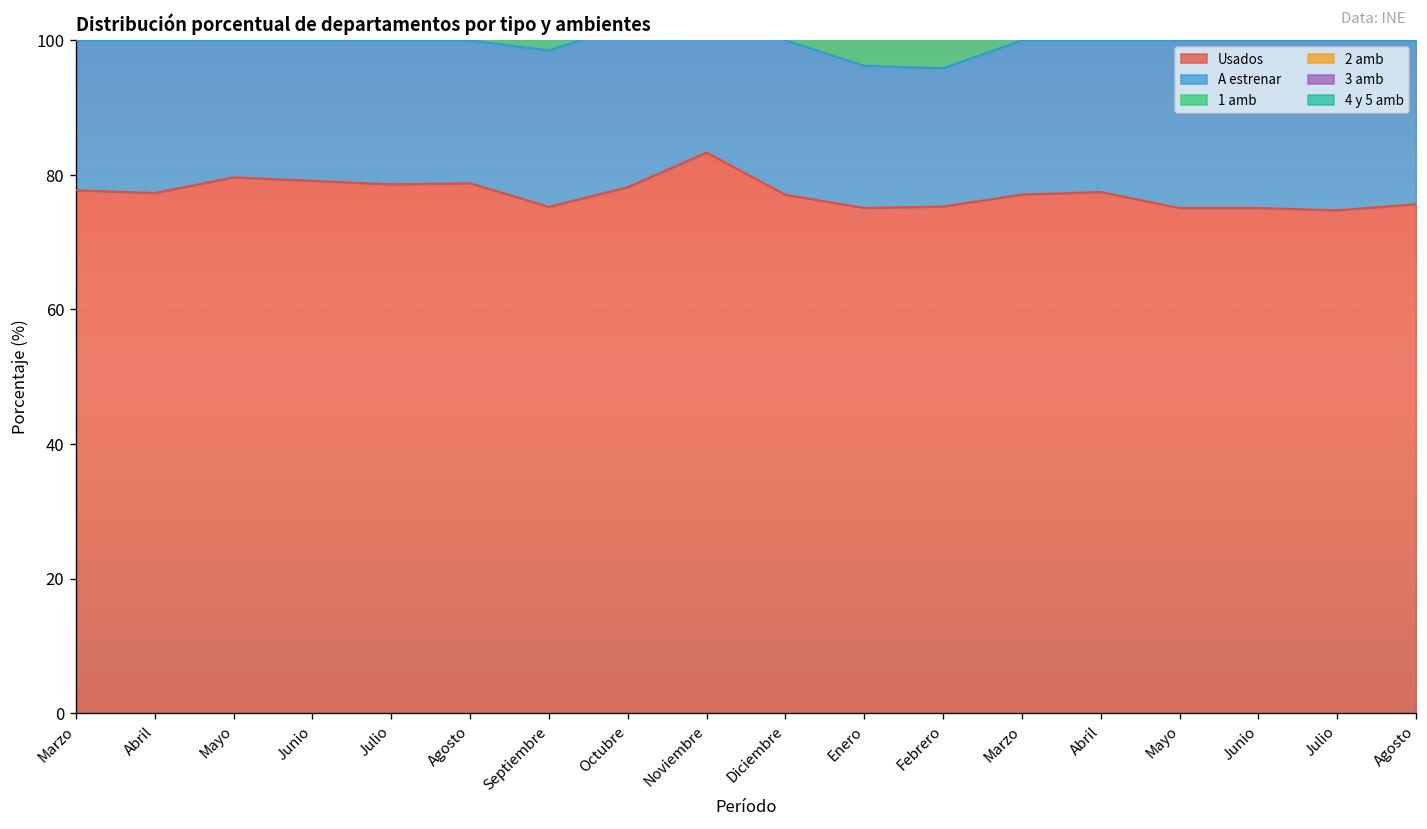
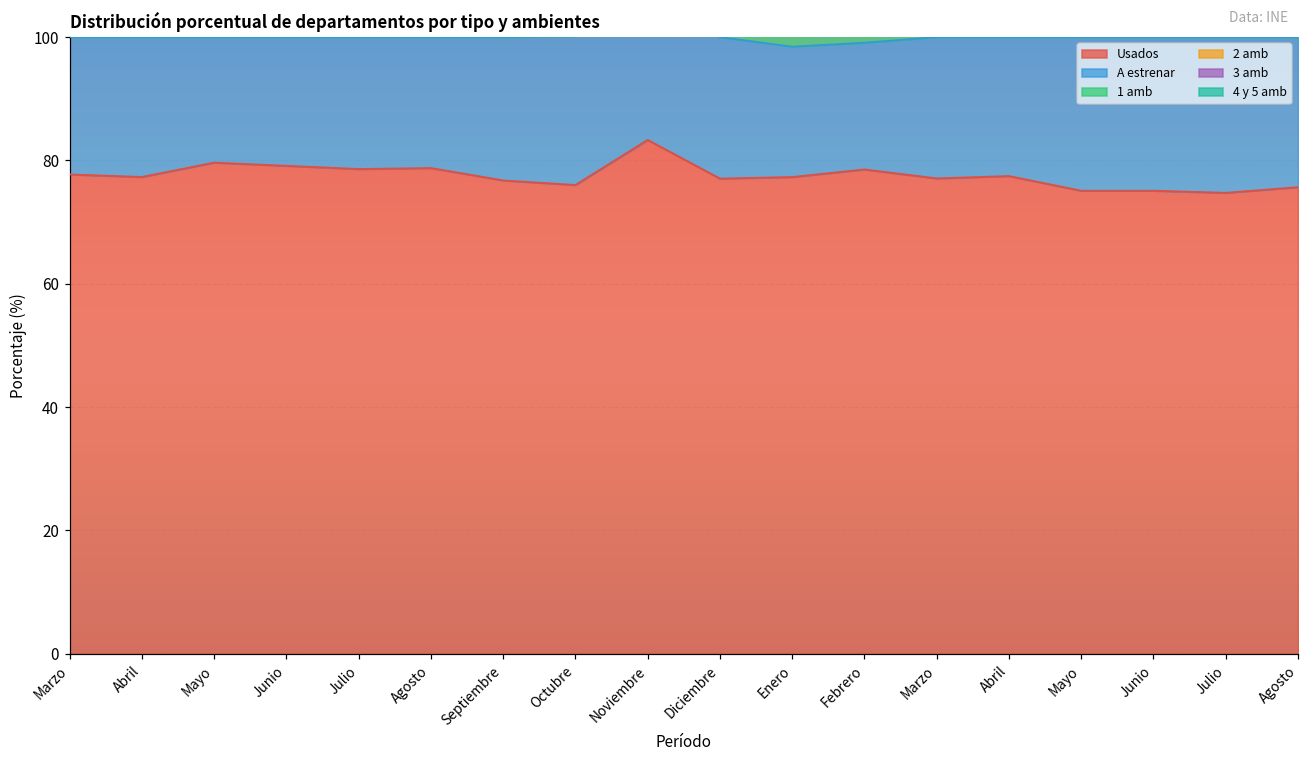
  {
    "Usados": {
-     "Septiembre": 75,
-     "Octubre": 78,
+     "Septiembre": 77,
+     "Octubre": 76,
      "Noviembre": 83,
      "Diciembre": 77,
-     "Enero": 75,
-     "Febrero": 75
+     "Enero": 77,
+     "Febrero": 79
    },
    "A estrenar": {
      "Septiembre": 23,
      "Diciembre": 23,
      "Enero": 21,
      "Febrero": 21
    }
  }
